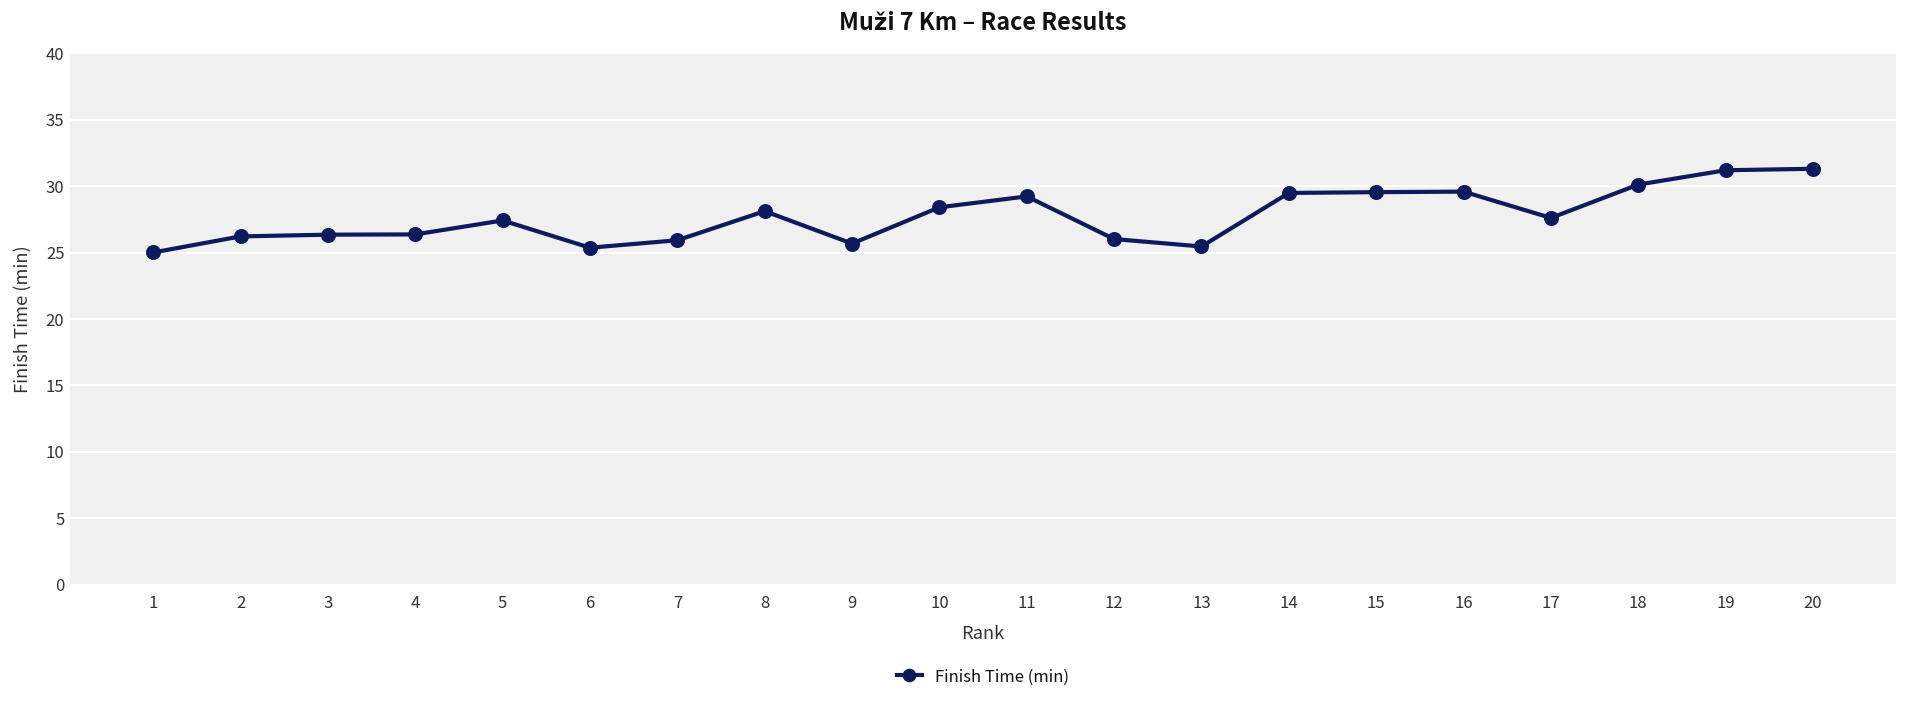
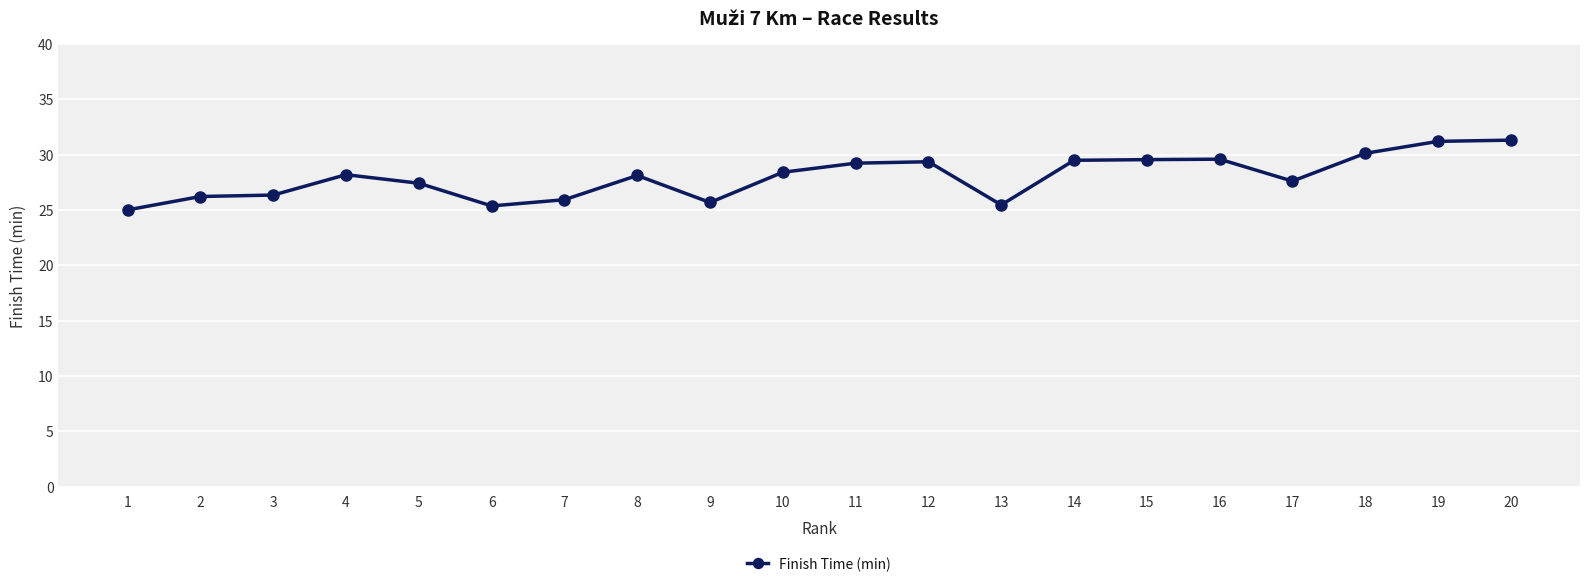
  {
    "1": 25.0,
    "2": 26.2,
    "3": 26.4,
-   "4": 26.4,
+   "4": 28.2,
    "5": 27.4,
    "6": 25.4,
    "7": 25.9,
    "8": 28.1,
    "9": 25.7,
    "10": 28.4,
    "11": 29.2,
-   "12": 26.0,
+   "12": 29.4,
    "13": 25.5,
    "14": 29.5,
    "15": 29.6,
    "16": 29.6,
    "17": 27.6,
    "18": 30.1,
    "19": 31.2,
    "20": 31.3
  }
